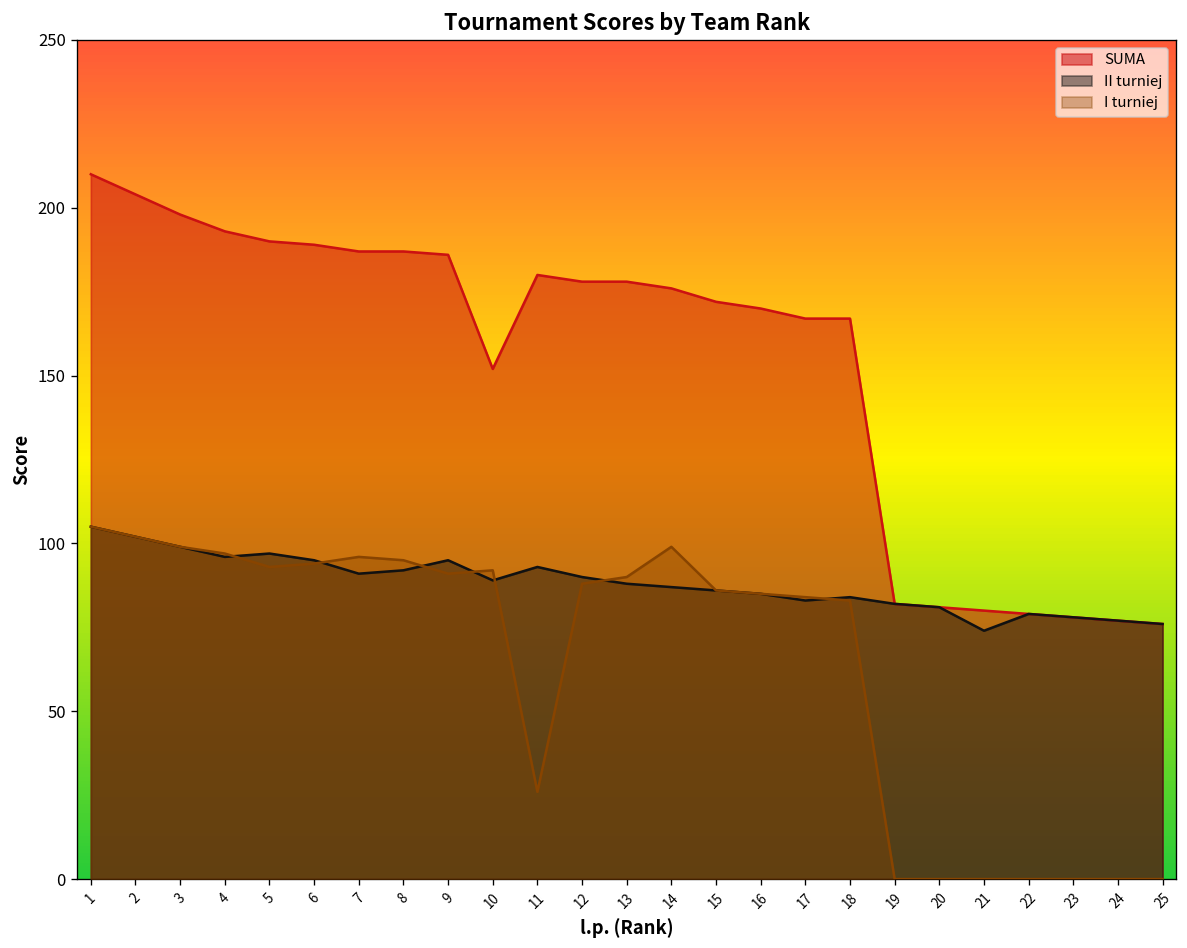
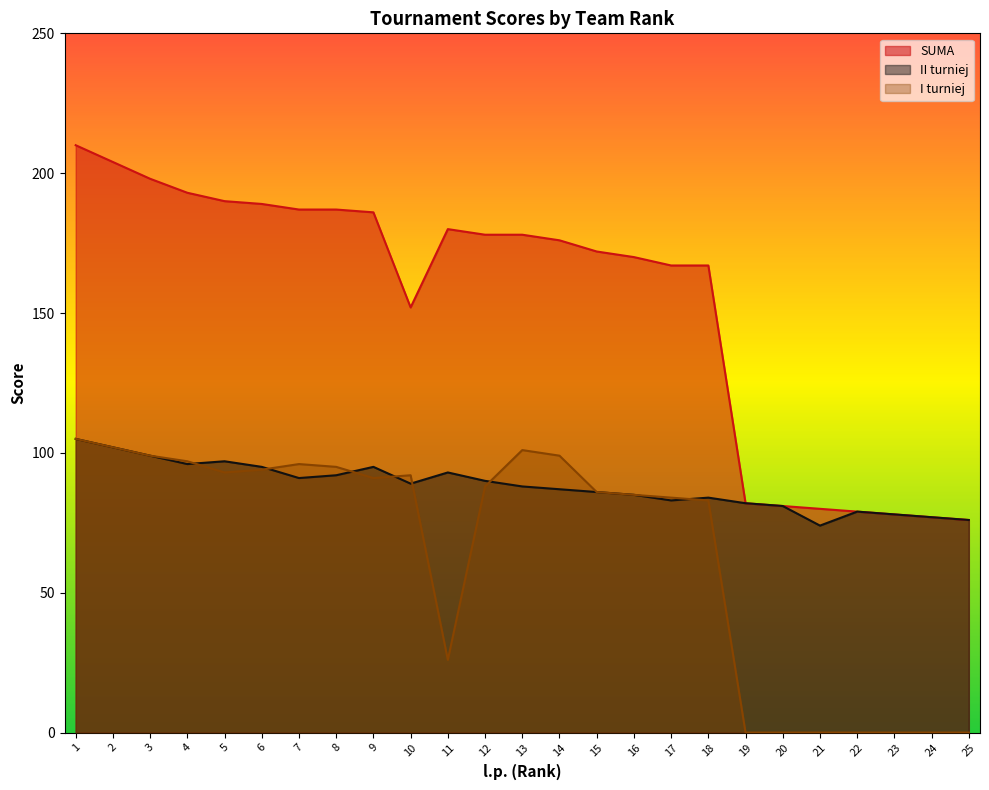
  {
    "SUMA": {
      "1": 210,
      "2": 204,
      "3": 198,
      "4": 193,
      "5": 190,
      "6": 189,
      "7": 187,
      "8": 187,
      "9": 186,
      "10": 152,
      "11": 180,
      "12": 178,
      "13": 178,
      "14": 176,
      "15": 172,
      "16": 170,
      "17": 167,
      "18": 167,
      "21": 80
    },
    "II turniej": {
      "4": 96,
      "5": 97,
      "6": 95,
      "7": 91,
      "8": 92,
      "9": 95,
      "10": 89,
      "11": 93,
      "12": 90,
      "13": 88,
      "14": 87,
      "17": 83,
      "18": 84,
      "21": 74
    },
    "I turniej": {
      "4": 97,
      "5": 93,
      "6": 94,
      "7": 96,
      "8": 95,
      "9": 91,
      "10": 92,
      "11": 26,
      "12": 88,
-     "13": 90,
+     "13": 101,
      "14": 99,
      "17": 84,
      "18": 83,
      "19": 0,
      "20": 0,
      "21": 0,
      "22": 0,
      "23": 0,
      "24": 0,
      "25": 0
    }
  }
